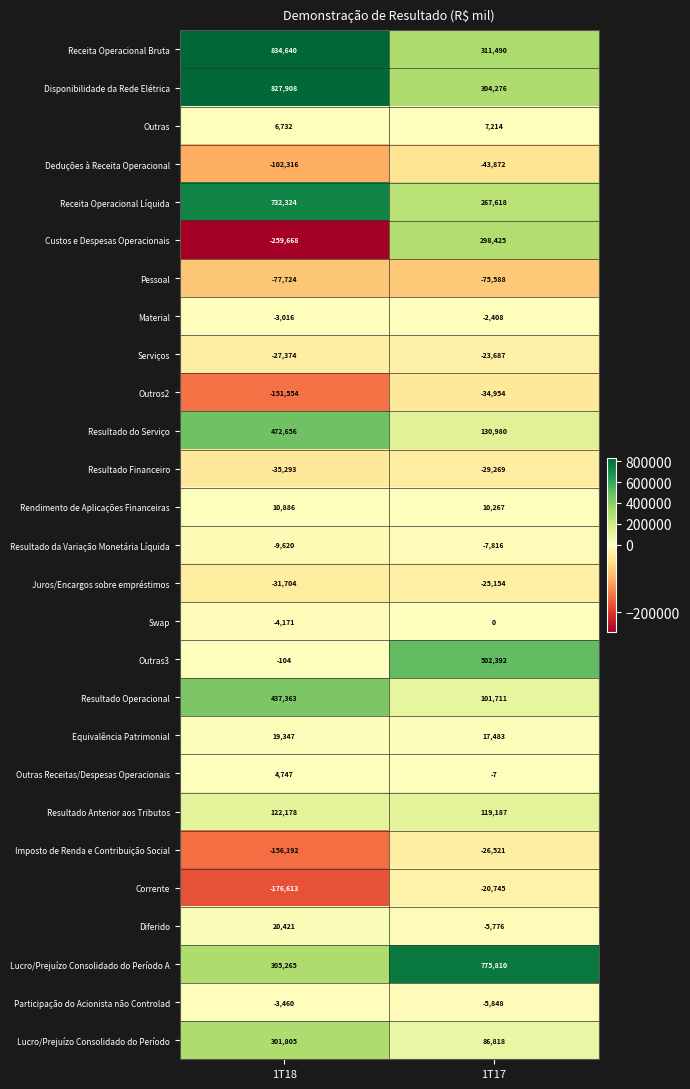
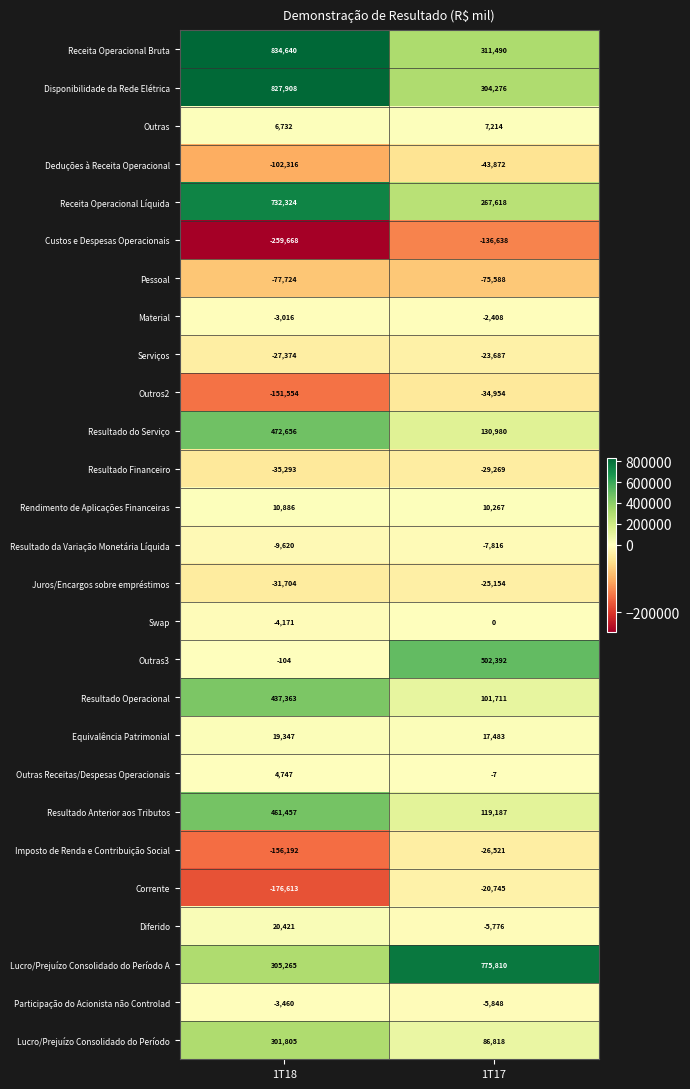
  {
    "Receita Operacional Bruta": {
      "1T18": "834,640",
      "1T17": "311,490"
    },
    "Disponibilidade da Rede Elétrica": {
      "1T18": "827,908",
      "1T17": "304,276"
    },
    "Outras": {
      "1T18": "6,732",
      "1T17": "7,214"
    },
    "Deduções à Receita Operacional": {
      "1T18": "-102,316",
      "1T17": "-43,872"
    },
    "Receita Operacional Líquida": {
      "1T18": "732,324",
      "1T17": "267,618"
    },
    "Custos e Despesas Operacionais": {
      "1T18": "-259,668",
-     "1T17": "298,425"
+     "1T17": "-136,638"
    },
    "Pessoal": {
      "1T18": "-77,724",
      "1T17": "-75,588"
    },
    "Material": {
      "1T18": "-3,016",
      "1T17": "-2,408"
    },
    "Serviços": {
      "1T18": "-27,374",
      "1T17": "-23,687"
    },
    "Outros2": {
      "1T18": "-151,554",
      "1T17": "-34,954"
    },
    "Resultado do Serviço": {
      "1T18": "472,656",
      "1T17": "130,980"
    },
    "Resultado Financeiro": {
      "1T18": "-35,293",
      "1T17": "-29,269"
    },
    "Rendimento de Aplicações Financeiras": {
      "1T18": "10,886",
      "1T17": "10,267"
    },
    "Resultado da Variação Monetária Líquida": {
      "1T18": "-9,620",
      "1T17": "-7,816"
    },
    "Juros/Encargos sobre empréstimos": {
      "1T18": "-31,704",
      "1T17": "-25,154"
    },
    "Swap": {
      "1T18": "-4,171",
      "1T17": "0"
    },
    "Outras3": {
      "1T18": "-104",
      "1T17": "502,392"
    },
    "Resultado Operacional": {
      "1T18": "437,363",
      "1T17": "101,711"
    },
    "Equivalência Patrimonial": {
      "1T18": "19,347",
      "1T17": "17,483"
    },
    "Outras Receitas/Despesas Operacionais": {
      "1T18": "4,747",
      "1T17": "-7"
    },
    "Resultado Anterior aos Tributos": {
-     "1T18": "122,178",
+     "1T18": "461,457",
      "1T17": "119,187"
    },
    "Imposto de Renda e Contribuição Social": {
      "1T18": "-156,192",
      "1T17": "-26,521"
    },
    "Corrente": {
      "1T18": "-176,613",
      "1T17": "-20,745"
    },
    "Diferido": {
      "1T18": "20,421",
      "1T17": "-5,776"
    },
    "Lucro/Prejuízo Consolidado do Período A": {
      "1T18": "305,265",
      "1T17": "775,810"
    },
    "Participação do Acionista não Controlad": {
      "1T18": "-3,460",
      "1T17": "-5,848"
    },
    "Lucro/Prejuízo Consolidado do Período": {
      "1T18": "301,805",
      "1T17": "86,818"
    }
  }
